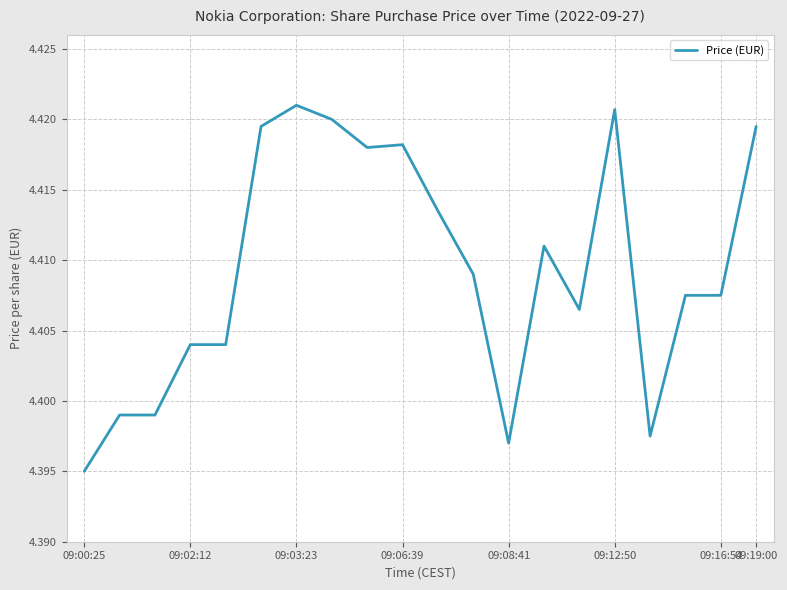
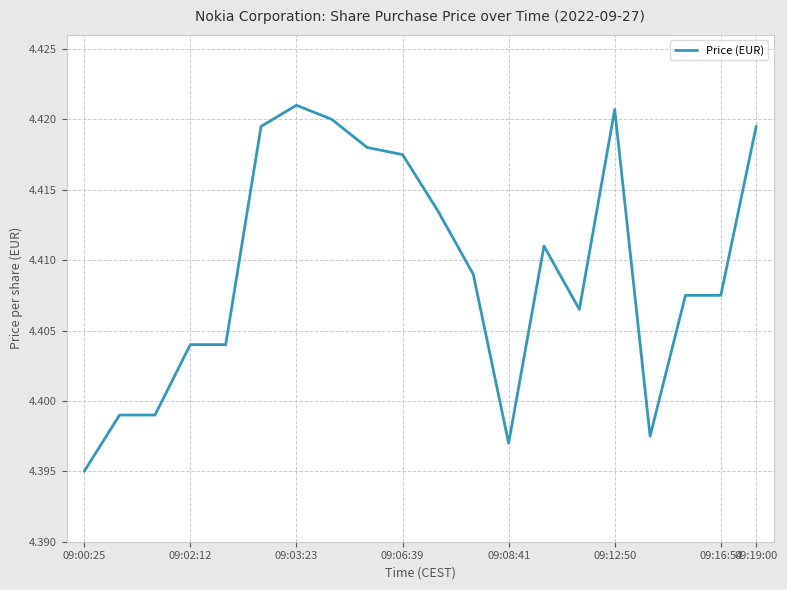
  {
    "09:00:25": 4.3950,
    "09:02:12": 4.4040,
    "09:03:23": 4.4210,
-   "09:06:39": 4.4182,
+   "09:06:39": 4.4175,
    "09:08:41": 4.3970,
    "09:12:50": 4.4207
  }
